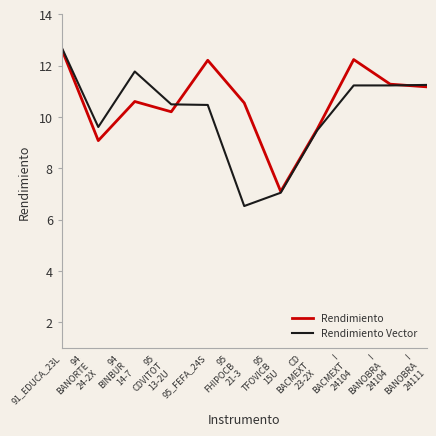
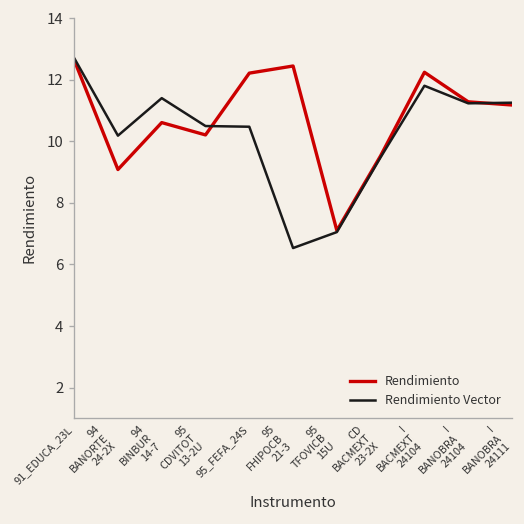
  {
    "Rendimiento": {
      "94 BANORTE 24-2X": 9.1,
      "94 BINBUR 14-7": 10.6,
      "95 CDVITOT 13-2U": 10.2,
      "95_FEFA_24S": 12.2,
-     "95 FHIPOCB 21-3": 10.5,
+     "95 FHIPOCB 21-3": 12.4,
      "I BACMEXT 24104": 12.2
    },
    "Rendimiento Vector": {
-     "94 BANORTE 24-2X": 9.6,
-     "94 BINBUR 14-7": 11.8,
+     "94 BANORTE 24-2X": 10.2,
+     "94 BINBUR 14-7": 11.4,
      "95 CDVITOT 13-2U": 10.5,
      "95_FEFA_24S": 10.5,
      "95 FHIPOCB 21-3": 6.5,
-     "I BACMEXT 24104": 11.2
+     "I BACMEXT 24104": 11.8
    }
  }
